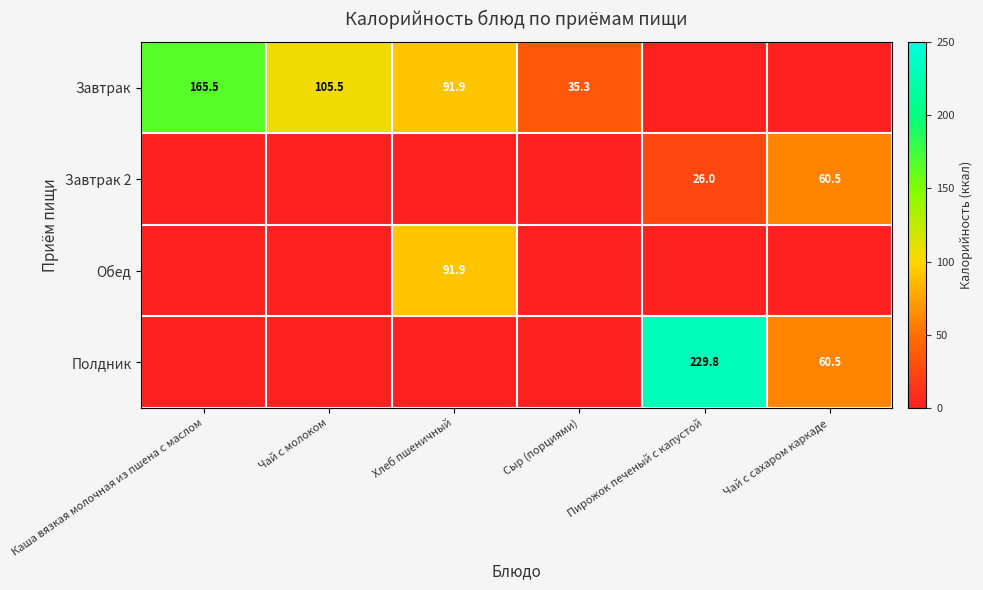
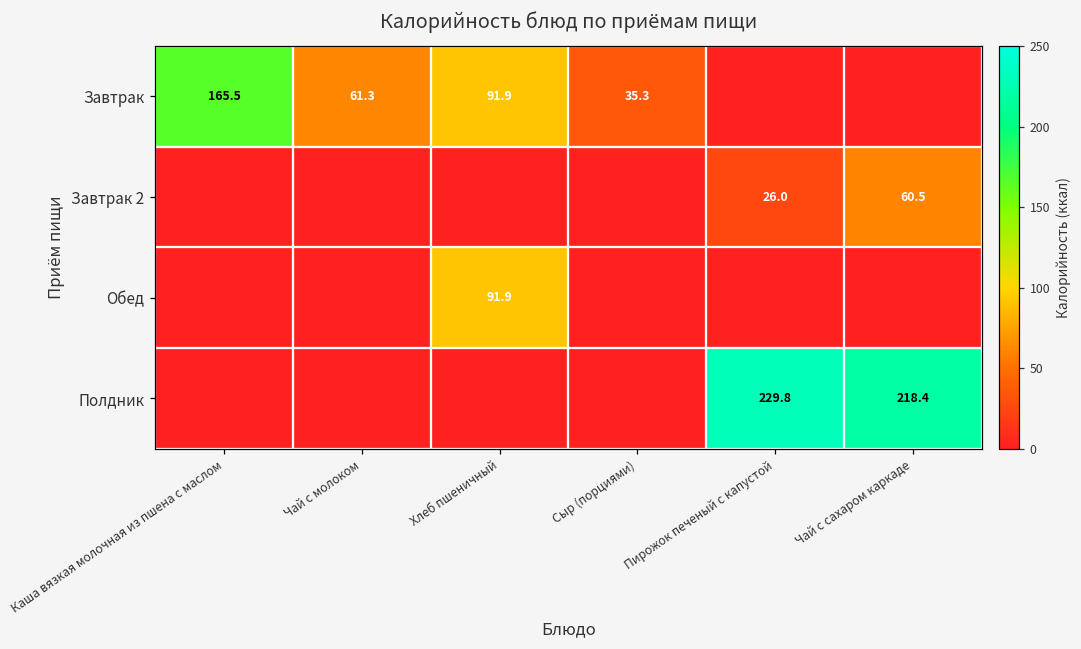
  {
    "Завтрак": {
      "Каша вязкая молочная из пшена с маслом": 165.5,
-     "Чай с молоком": 105.5,
+     "Чай с молоком": 61.3,
      "Хлеб пшеничный": 91.9,
      "Сыр (порциями)": 35.3
    },
    "Завтрак 2": {
      "Пирожок печеный с капустой": 26.0,
      "Чай с сахаром каркаде": 60.5
    },
    "Обед": {
      "Хлеб пшеничный": 91.9
    },
    "Полдник": {
      "Пирожок печеный с капустой": 229.8,
-     "Чай с сахаром каркаде": 60.5
+     "Чай с сахаром каркаде": 218.4
    }
  }
